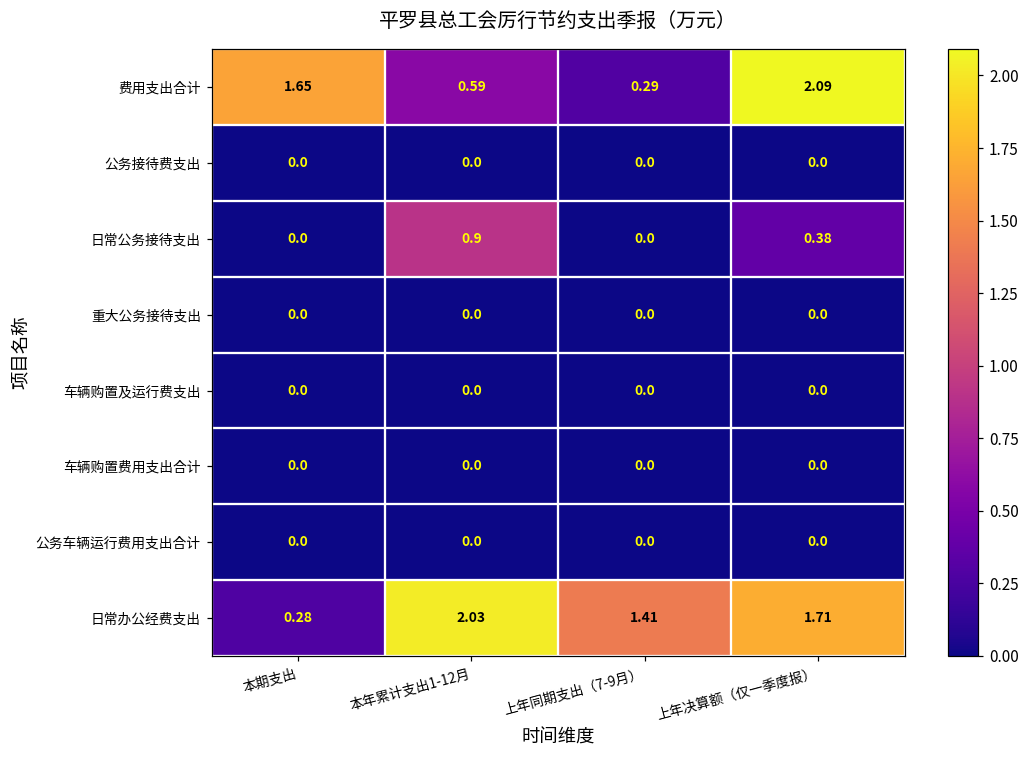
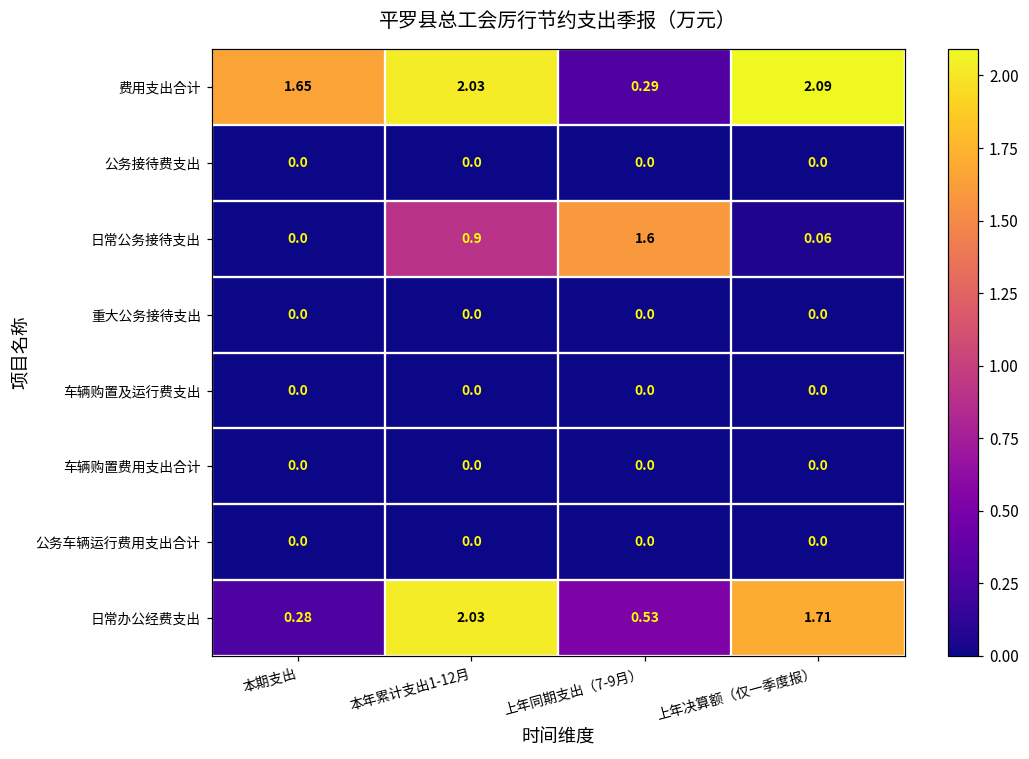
  {
    "费用支出合计": {
      "本期支出": 1.65,
-     "本年累计支出1-12月": 0.59,
+     "本年累计支出1-12月": 2.03,
      "上年同期支出（7-9月）": 0.29,
      "上年决算额（仅一季度报）": 2.09
    },
    "公务接待费支出": {
      "本期支出": 0.0,
      "本年累计支出1-12月": 0.0,
      "上年同期支出（7-9月）": 0.0,
      "上年决算额（仅一季度报）": 0.0
    },
    "日常公务接待支出": {
      "本期支出": 0.0,
      "本年累计支出1-12月": 0.9,
-     "上年同期支出（7-9月）": 0.0,
-     "上年决算额（仅一季度报）": 0.38
+     "上年同期支出（7-9月）": 1.6,
+     "上年决算额（仅一季度报）": 0.06
    },
    "重大公务接待支出": {
      "本期支出": 0.0,
      "本年累计支出1-12月": 0.0,
      "上年同期支出（7-9月）": 0.0,
      "上年决算额（仅一季度报）": 0.0
    },
    "车辆购置及运行费支出": {
      "本期支出": 0.0,
      "本年累计支出1-12月": 0.0,
      "上年同期支出（7-9月）": 0.0,
      "上年决算额（仅一季度报）": 0.0
    },
    "车辆购置费用支出合计": {
      "本期支出": 0.0,
      "本年累计支出1-12月": 0.0,
      "上年同期支出（7-9月）": 0.0,
      "上年决算额（仅一季度报）": 0.0
    },
    "公务车辆运行费用支出合计": {
      "本期支出": 0.0,
      "本年累计支出1-12月": 0.0,
      "上年同期支出（7-9月）": 0.0,
      "上年决算额（仅一季度报）": 0.0
    },
    "日常办公经费支出": {
      "本期支出": 0.28,
      "本年累计支出1-12月": 2.03,
-     "上年同期支出（7-9月）": 1.41,
+     "上年同期支出（7-9月）": 0.53,
      "上年决算额（仅一季度报）": 1.71
    }
  }
